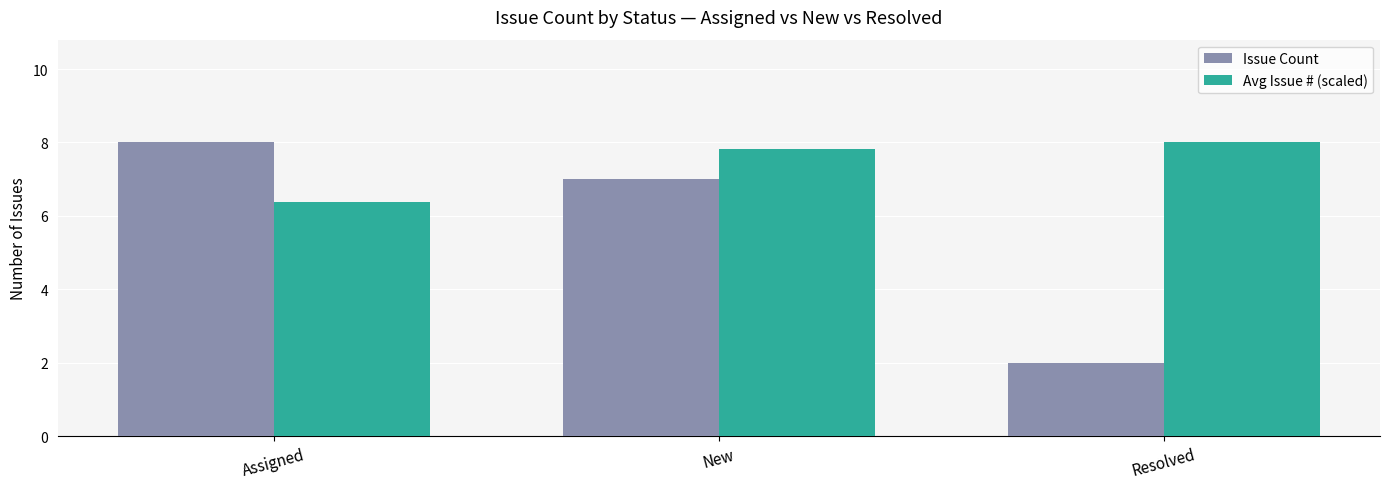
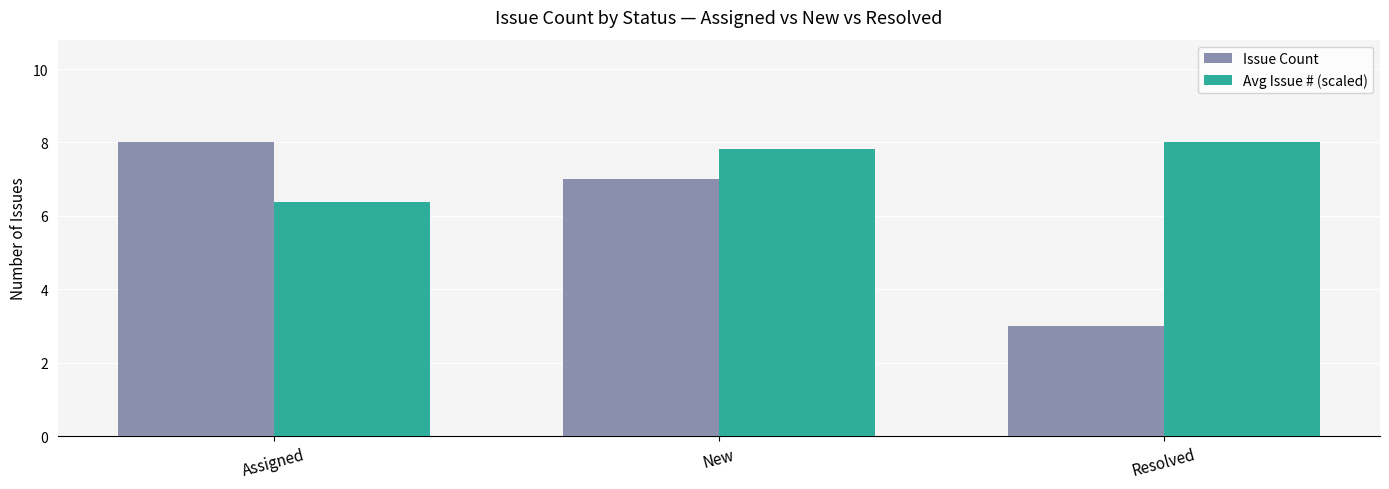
  {
    "Issue Count": {
      "Assigned": 8,
      "New": 7,
-     "Resolved": 2
+     "Resolved": 3
    },
    "Avg Issue # (scaled)": {
      "Assigned": 6.4,
      "New": 7.8,
      "Resolved": 8
    }
  }
